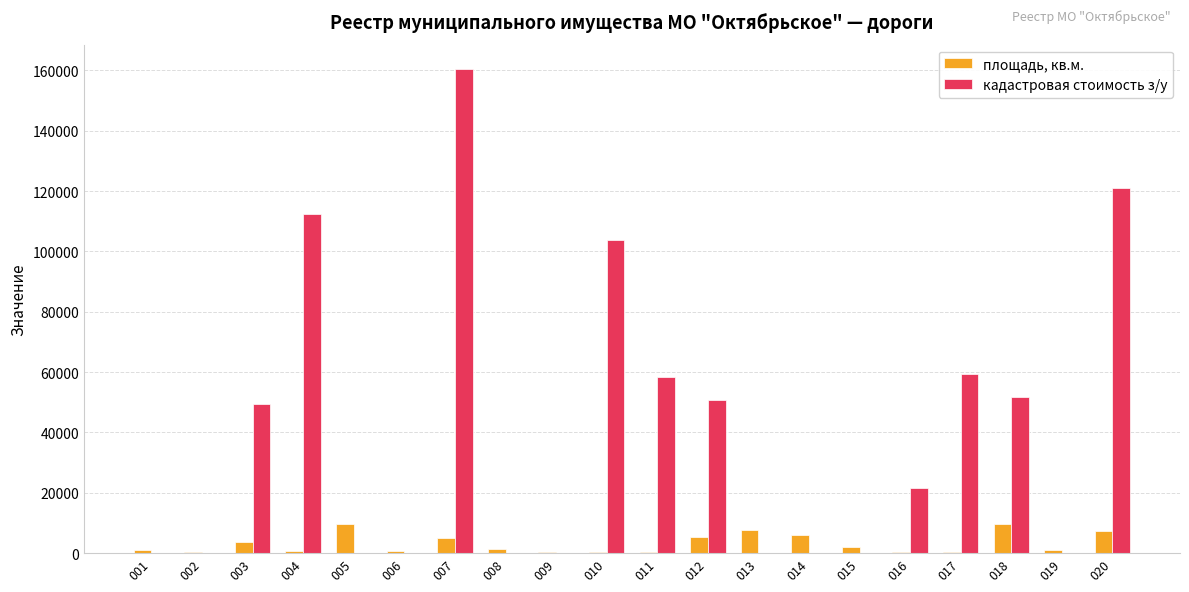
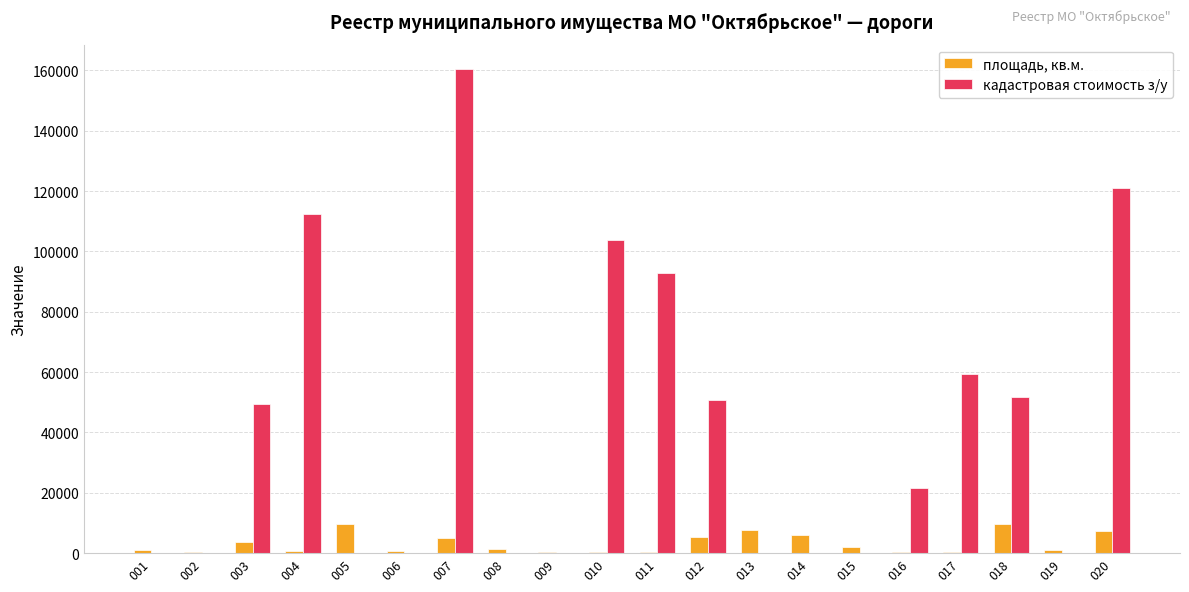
  {
    "площадь, кв.м.": {
      "001": 1000,
      "003": 4000,
      "005": 10000,
      "007": 5000,
      "008": 1000,
      "012": 5000,
      "013": 8000,
      "014": 6000,
      "015": 2000,
      "018": 10000,
      "019": 1000,
      "020": 7000
    },
    "кадастровая стоимость з/у": {
      "001": 0,
      "003": 49000,
      "004": 112000,
      "007": 160000,
      "008": 0,
      "009": 0,
      "010": 104000,
-     "011": 58000,
+     "011": 93000,
      "012": 51000,
      "014": 0,
      "015": 0,
      "016": 22000,
      "017": 59000,
      "018": 52000,
      "020": 121000
    }
  }
